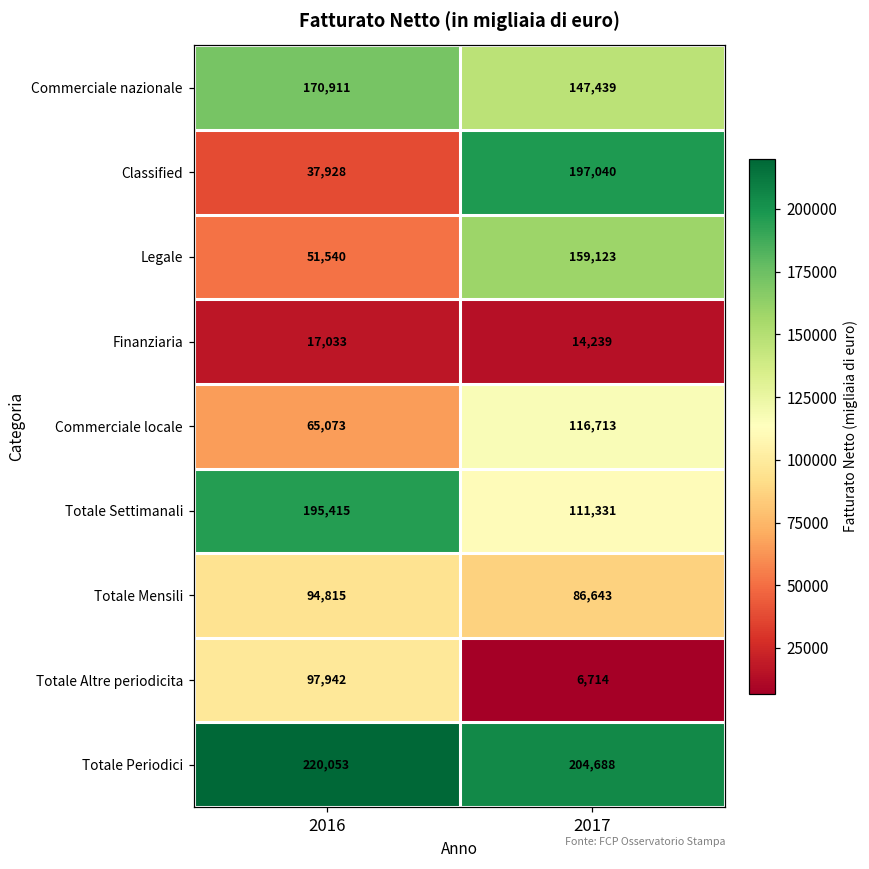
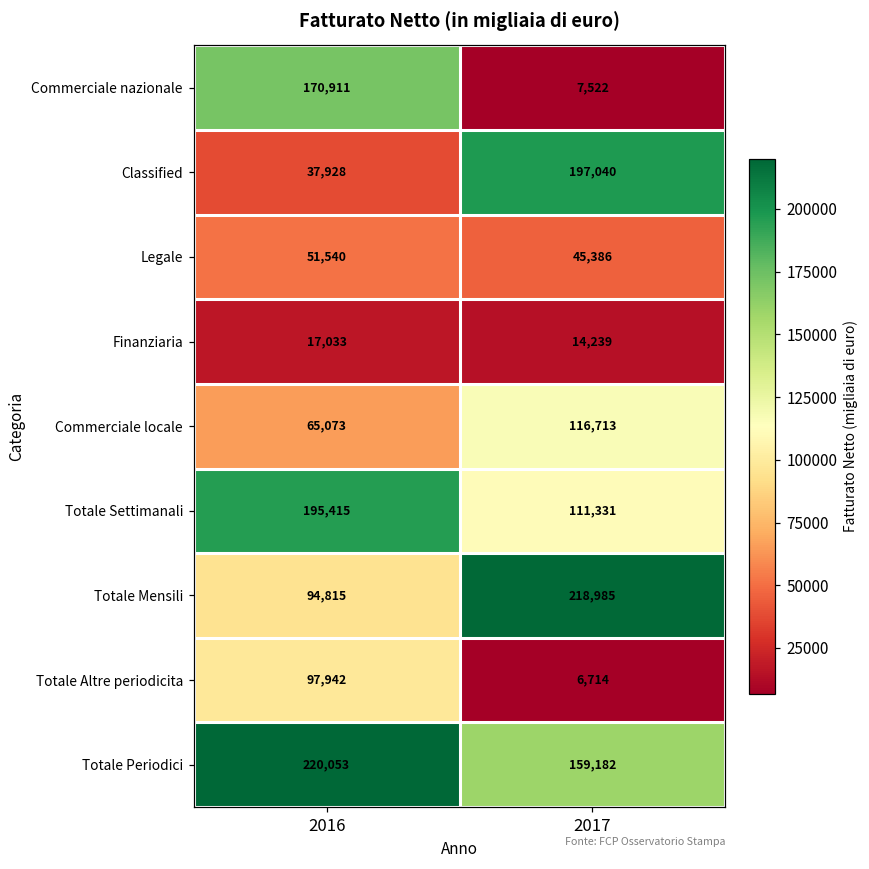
  {
    "Commerciale nazionale": {
      "2016": "170,911",
-     "2017": "147,439"
+     "2017": "7,522"
    },
    "Classified": {
      "2016": "37,928",
      "2017": "197,040"
    },
    "Legale": {
      "2016": "51,540",
-     "2017": "159,123"
+     "2017": "45,386"
    },
    "Finanziaria": {
      "2016": "17,033",
      "2017": "14,239"
    },
    "Commerciale locale": {
      "2016": "65,073",
      "2017": "116,713"
    },
    "Totale Settimanali": {
      "2016": "195,415",
      "2017": "111,331"
    },
    "Totale Mensili": {
      "2016": "94,815",
-     "2017": "86,643"
+     "2017": "218,985"
    },
    "Totale Altre periodicita": {
      "2016": "97,942",
      "2017": "6,714"
    },
    "Totale Periodici": {
      "2016": "220,053",
-     "2017": "204,688"
+     "2017": "159,182"
    }
  }
